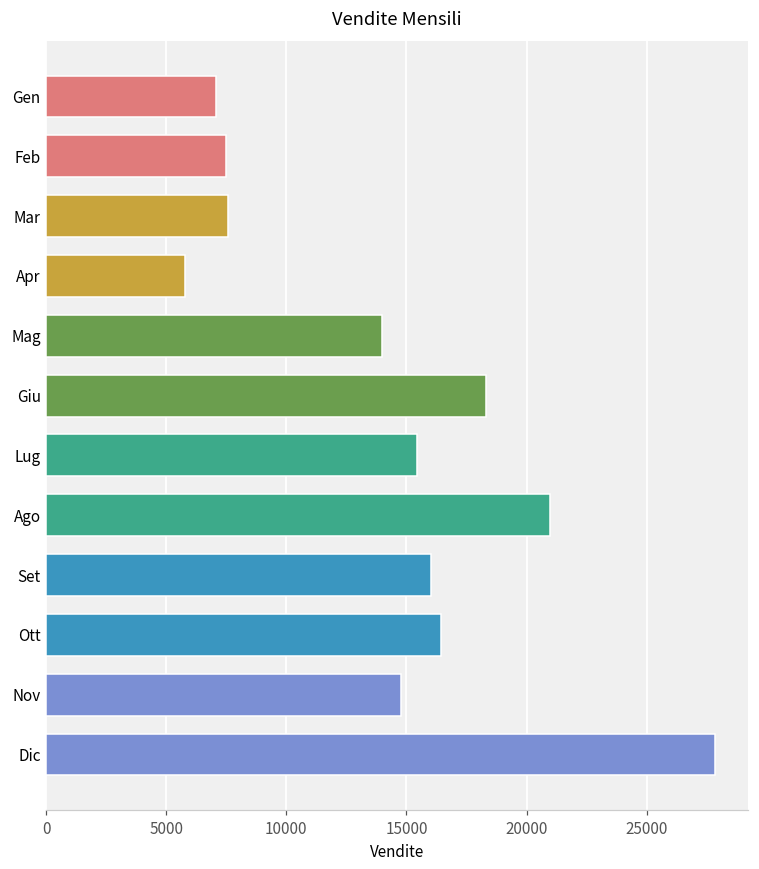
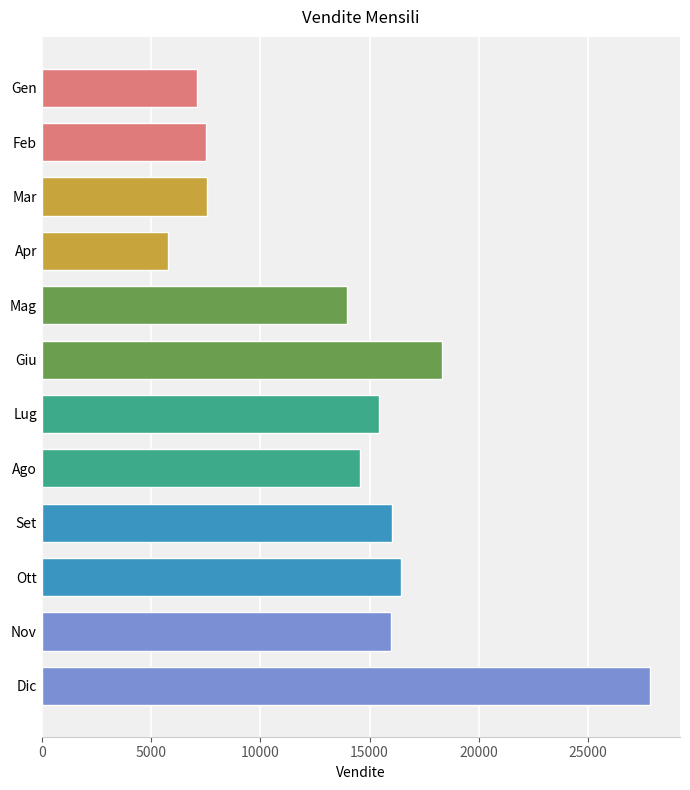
  {
    "Gen": 7100,
    "Feb": 7500,
    "Mar": 7600,
    "Apr": 5800,
    "Mag": 14000,
    "Giu": 18300,
    "Lug": 15400,
-   "Ago": 21000,
+   "Ago": 14500,
    "Set": 16000,
    "Ott": 16400,
-   "Nov": 14800,
+   "Nov": 16000,
    "Dic": 27800
  }
